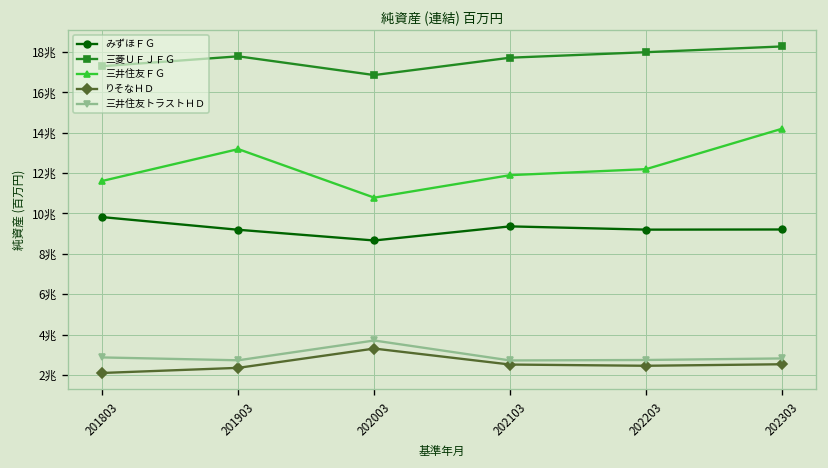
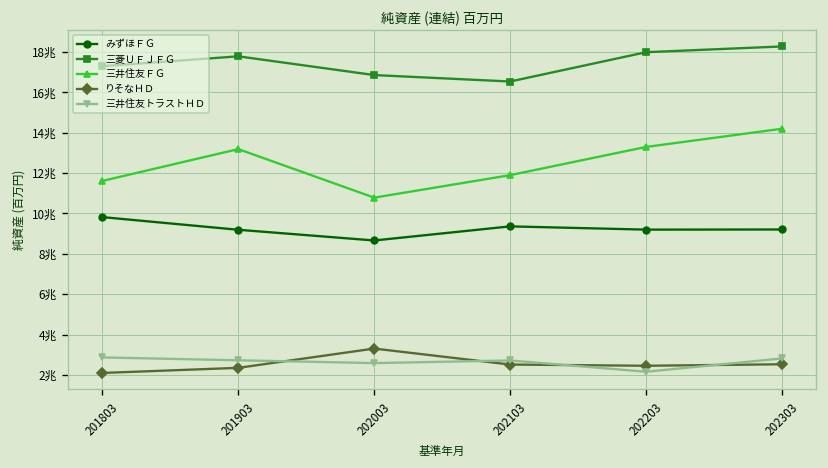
  {
    "みずほＦＧ": {
      "201803": "9.8兆",
      "201903": "9.2兆",
      "202003": "8.7兆",
      "202103": "9.4兆",
      "202203": "9.2兆",
      "202303": "9.2兆"
    },
    "三菱ＵＦＪＦＧ": {
      "201903": "17.8兆",
      "202003": "16.9兆",
-     "202103": "17.7兆",
+     "202103": "16.5兆",
      "202203": "18.0兆",
      "202303": "18.3兆"
    },
    "三井住友ＦＧ": {
      "201803": "11.6兆",
      "201903": "13.2兆",
      "202003": "10.8兆",
      "202103": "11.9兆",
-     "202203": "12.2兆",
+     "202203": "13.3兆",
      "202303": "14.2兆"
    },
    "りそなＨＤ": {
      "201803": "2.1兆",
      "201903": "2.4兆",
      "202003": "3.3兆",
      "202103": "2.5兆",
      "202203": "2.5兆",
      "202303": "2.5兆"
    },
    "三井住友トラストＨＤ": {
      "201803": "2.9兆",
      "201903": "2.7兆",
-     "202003": "3.7兆",
+     "202003": "2.6兆",
      "202103": "2.7兆",
-     "202203": "2.7兆",
+     "202203": "2.2兆",
      "202303": "2.8兆"
    }
  }
